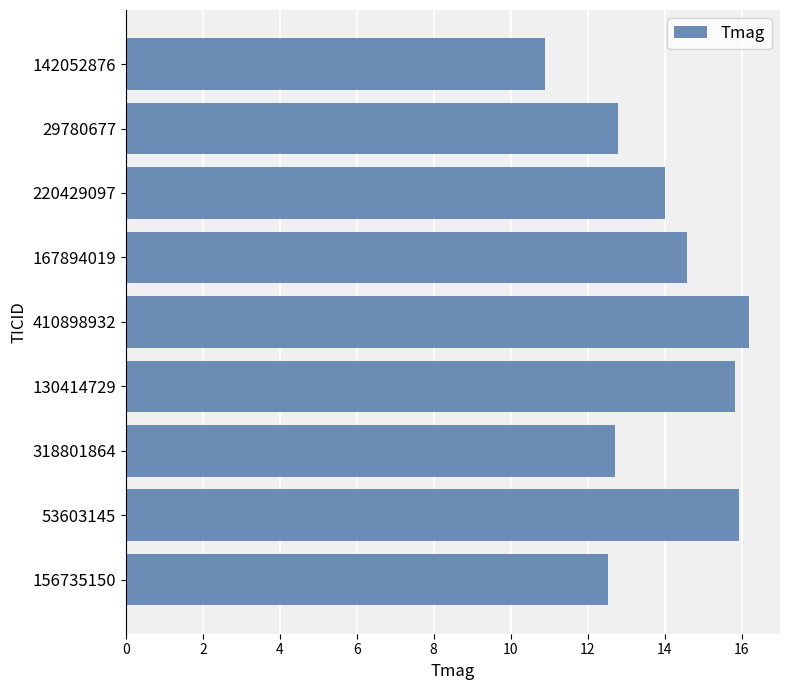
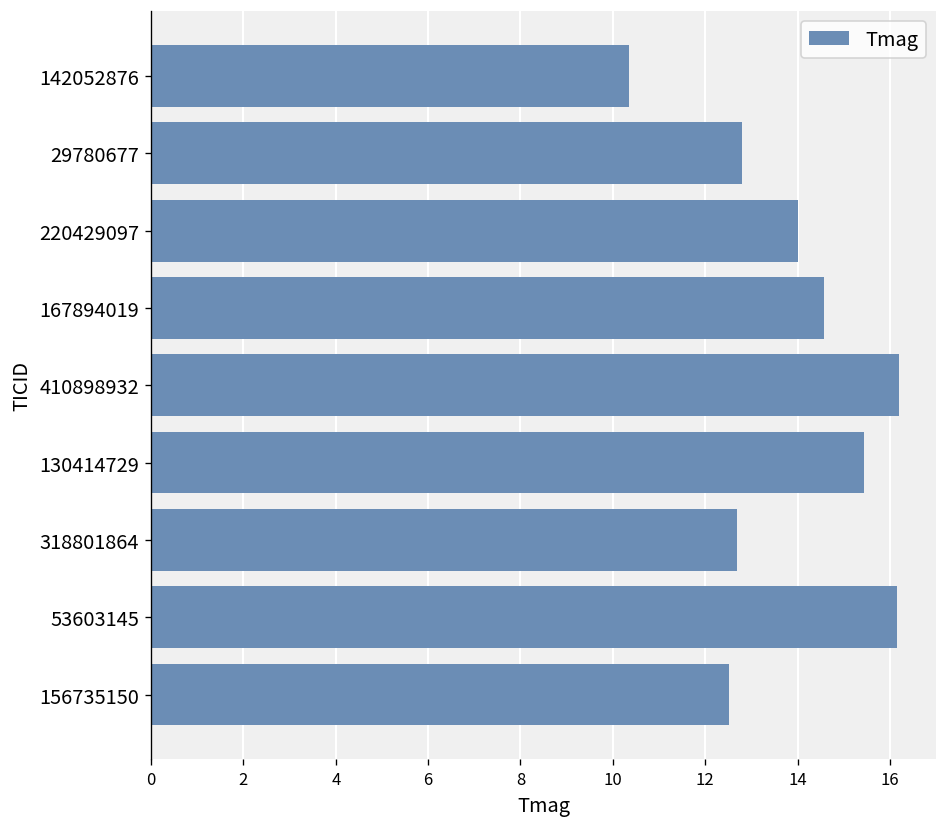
  {
-   "142052876": 10.9,
+   "142052876": 10.4,
    "29780677": 12.8,
    "220429097": 14.0,
    "167894019": 14.6,
    "410898932": 16.2,
-   "130414729": 15.8,
+   "130414729": 15.5,
    "318801864": 12.7,
-   "53603145": 15.9,
+   "53603145": 16.2,
    "156735150": 12.5
  }
